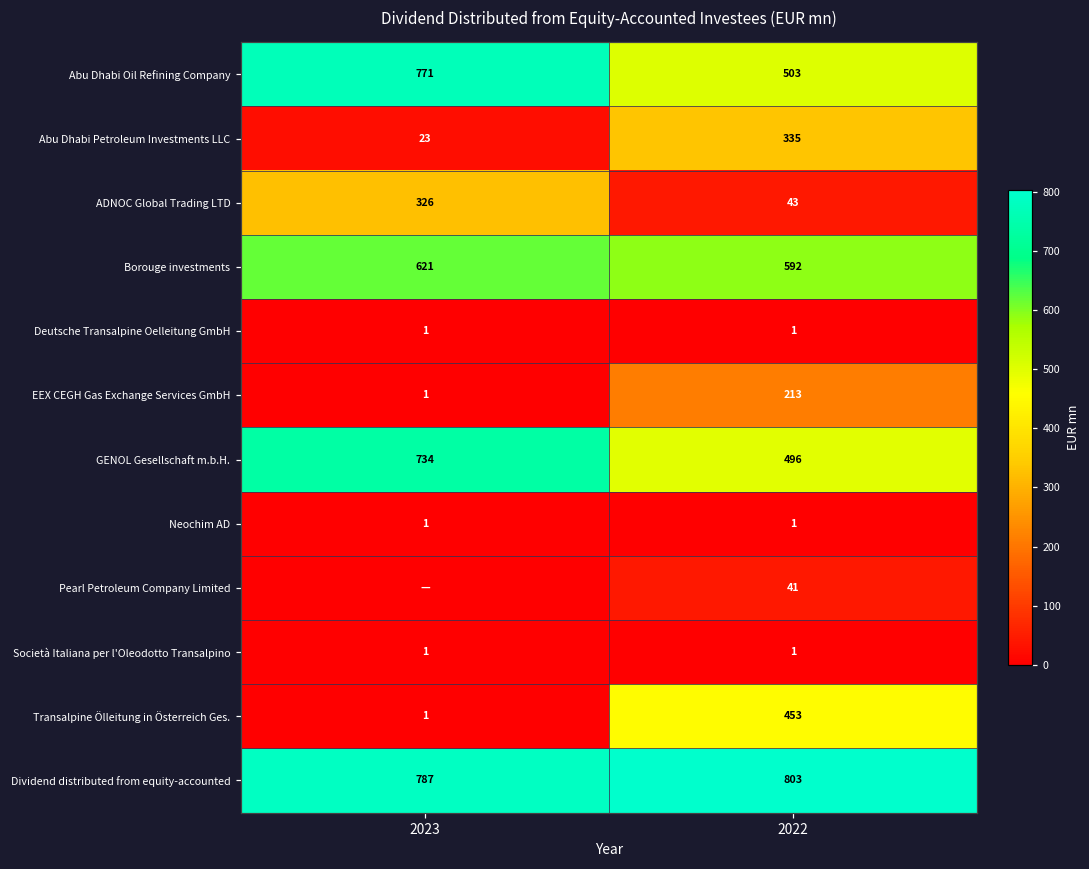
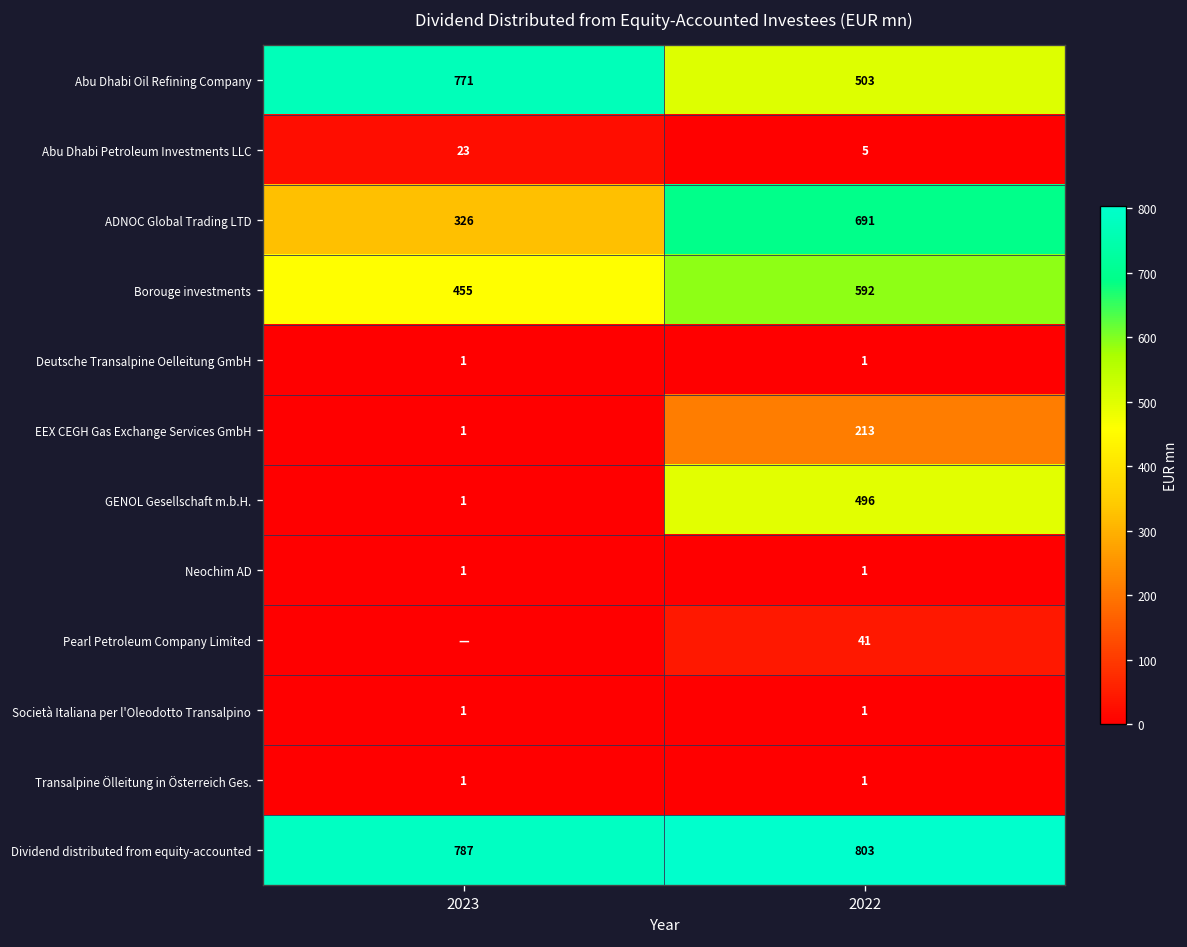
  {
    "Abu Dhabi Oil Refining Company": {
      "2023": 771,
      "2022": 503
    },
    "Abu Dhabi Petroleum Investments LLC": {
      "2023": 23,
-     "2022": 335
+     "2022": 5
    },
    "ADNOC Global Trading LTD": {
      "2023": 326,
-     "2022": 43
+     "2022": 691
    },
    "Borouge investments": {
-     "2023": 621,
+     "2023": 455,
      "2022": 592
    },
    "Deutsche Transalpine Oelleitung GmbH": {
      "2023": 1,
      "2022": 1
    },
    "EEX CEGH Gas Exchange Services GmbH": {
      "2023": 1,
      "2022": 213
    },
    "GENOL Gesellschaft m.b.H.": {
-     "2023": 734,
+     "2023": 1,
      "2022": 496
    },
    "Neochim AD": {
      "2023": 1,
      "2022": 1
    },
    "Pearl Petroleum Company Limited": {
      "2022": 41
    },
    "Società Italiana per l'Oleodotto Transalpino": {
      "2023": 1,
      "2022": 1
    },
    "Transalpine Ölleitung in Österreich Ges.": {
      "2023": 1,
-     "2022": 453
+     "2022": 1
    },
    "Dividend distributed from equity-accounted": {
      "2023": 787,
      "2022": 803
    }
  }
